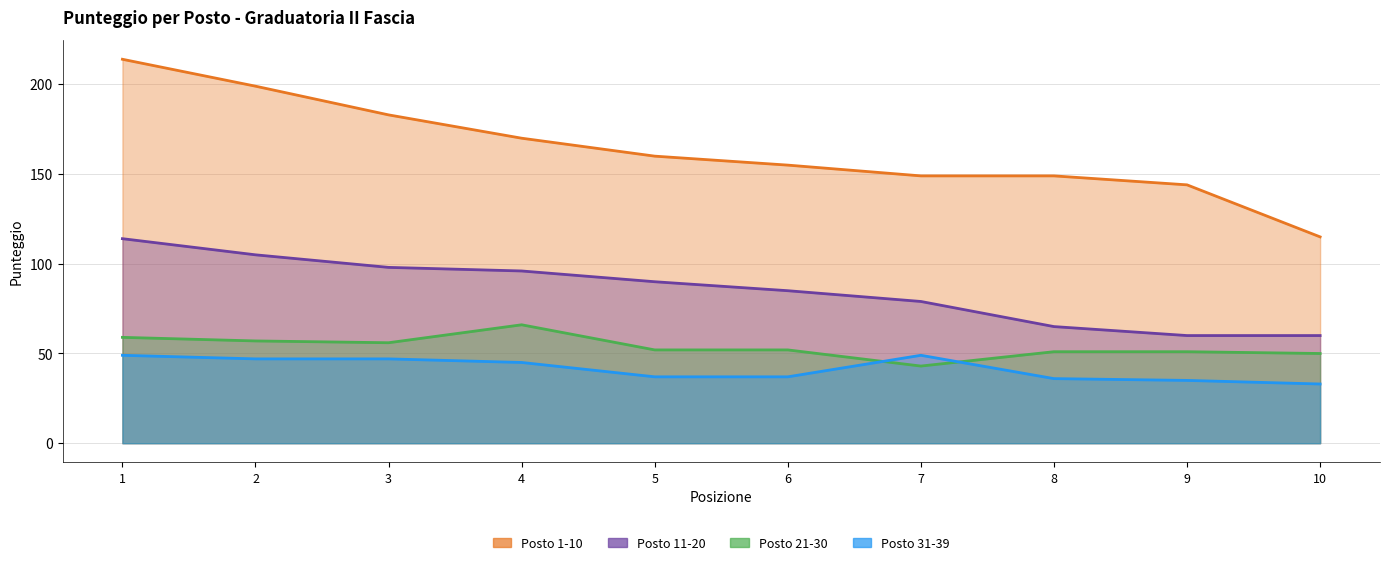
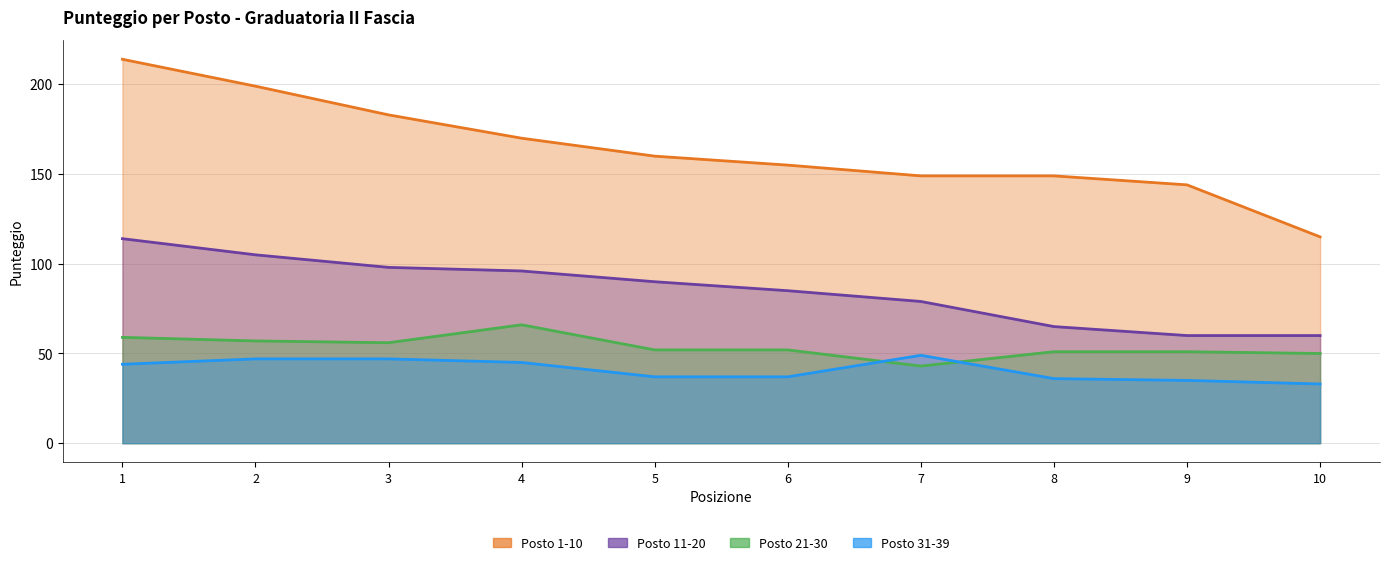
  {
    "Posto 1-10": {
      "1": 214,
      "2": 199,
      "3": 183,
      "4": 170,
      "5": 160,
      "6": 155,
      "7": 149,
      "8": 149,
      "9": 144,
      "10": 115
    },
    "Posto 11-20": {
      "1": 114,
      "2": 105,
      "3": 98,
      "4": 96,
      "5": 90,
      "6": 85,
      "7": 79,
      "8": 65,
      "9": 60,
      "10": 60
    },
    "Posto 21-30": {
      "1": 59,
      "2": 57,
      "3": 56,
      "4": 66,
      "5": 52,
      "6": 52,
      "7": 43,
      "8": 51,
      "9": 51,
      "10": 50
    },
    "Posto 31-39": {
-     "1": 49,
+     "1": 44,
      "2": 47,
      "3": 47,
      "4": 45,
      "5": 37,
      "6": 37,
      "7": 49,
      "8": 36,
      "9": 35,
      "10": 33
    }
  }
